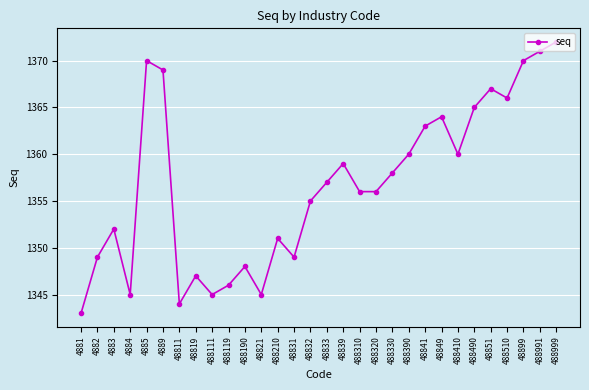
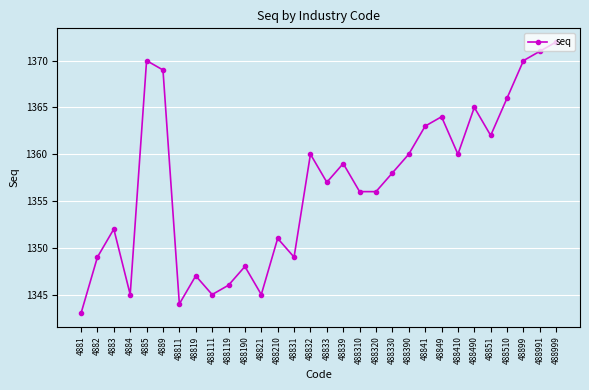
  {
    "4881": 1343,
    "4882": 1349,
    "4883": 1352,
    "4884": 1345,
    "4885": 1370,
    "4889": 1369,
    "48811": 1344,
    "48819": 1347,
    "488111": 1345,
    "488119": 1346,
    "488190": 1348,
    "48821": 1345,
    "488210": 1351,
    "48831": 1349,
-   "48832": 1355,
+   "48832": 1360,
    "48833": 1357,
    "48839": 1359,
    "488310": 1356,
    "488320": 1356,
    "488330": 1358,
    "488390": 1360,
    "48841": 1363,
    "48849": 1364,
    "488410": 1360,
    "488490": 1365,
-   "48851": 1367,
+   "48851": 1362,
    "488510": 1366,
    "48899": 1370,
    "488991": 1371
  }
